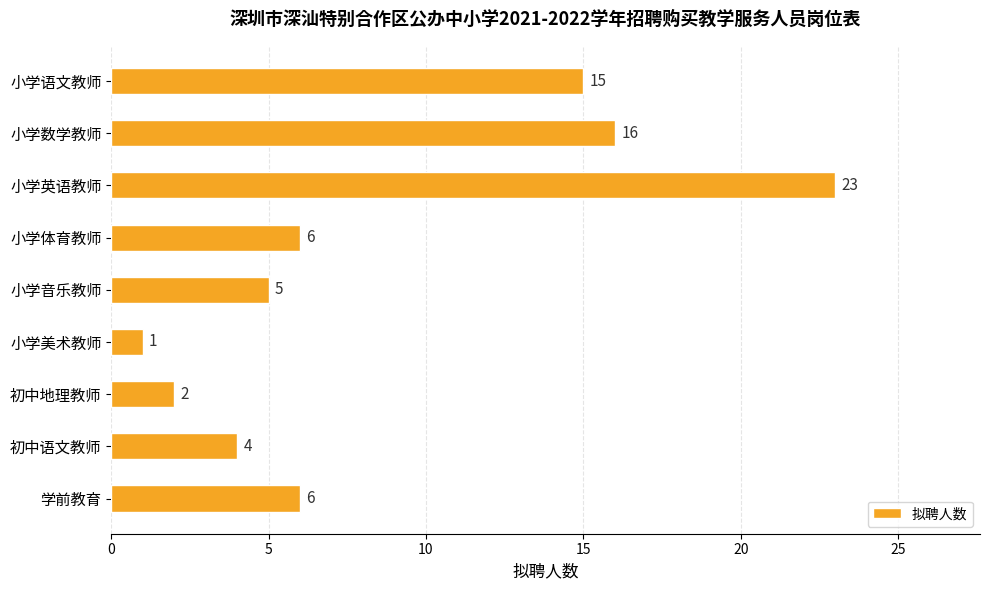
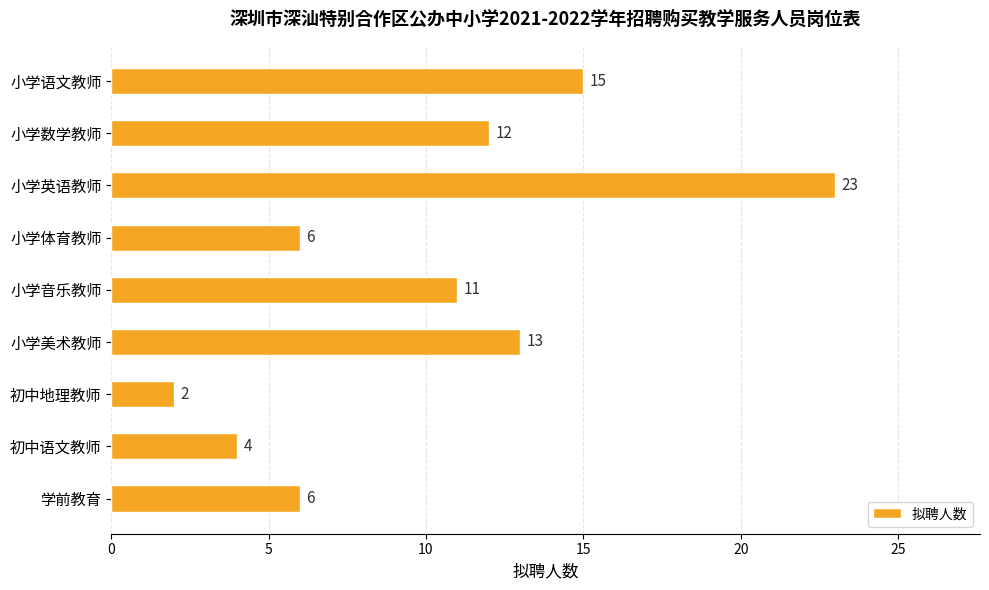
  {
    "小学语文教师": 15,
-   "小学数学教师": 16,
+   "小学数学教师": 12,
    "小学英语教师": 23,
    "小学体育教师": 6,
-   "小学音乐教师": 5,
-   "小学美术教师": 1,
+   "小学音乐教师": 11,
+   "小学美术教师": 13,
    "初中地理教师": 2,
    "初中语文教师": 4,
    "学前教育": 6
  }
